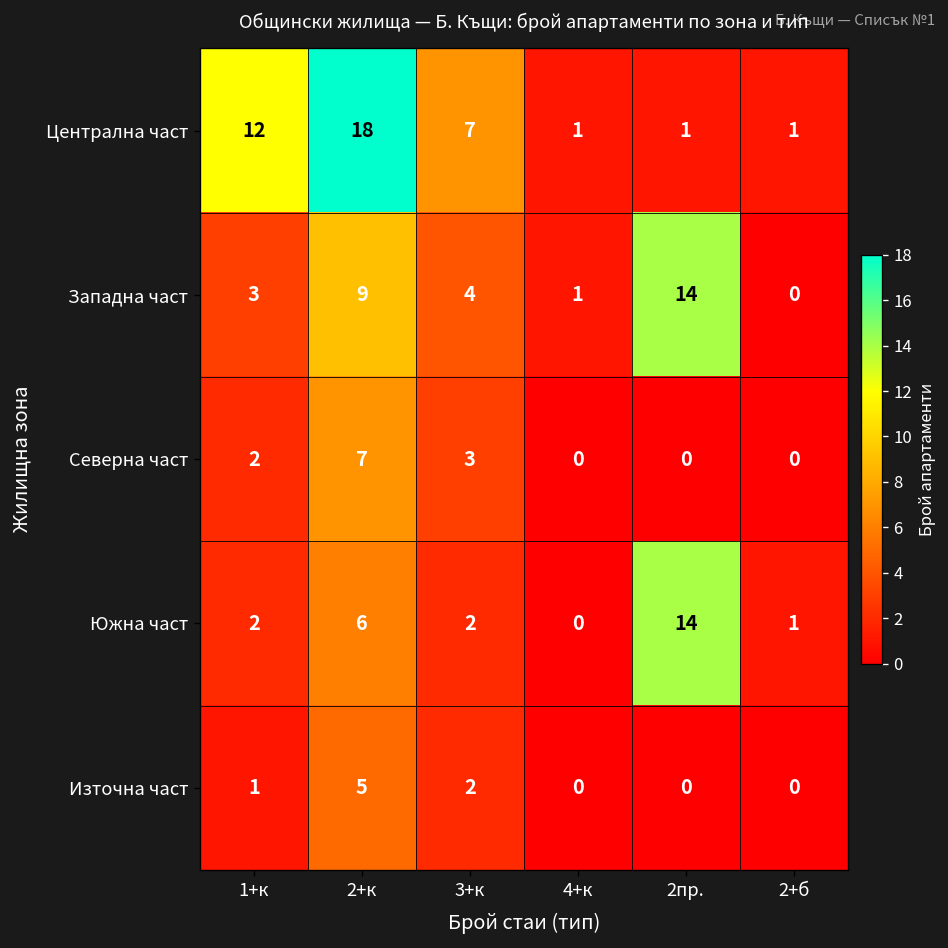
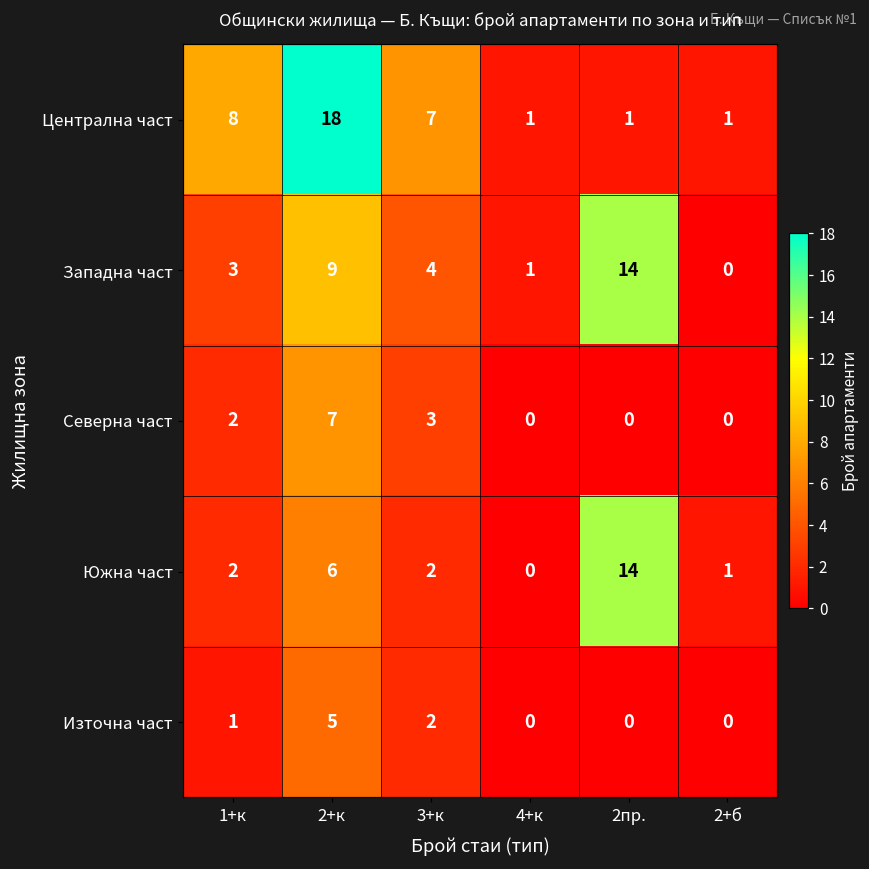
  {
    "Централна част": {
-     "1+к": 12,
+     "1+к": 8,
      "2+к": 18,
      "3+к": 7,
      "4+к": 1,
      "2пр.": 1,
      "2+б": 1
    },
    "Западна част": {
      "1+к": 3,
      "2+к": 9,
      "3+к": 4,
      "4+к": 1,
      "2пр.": 14,
      "2+б": 0
    },
    "Северна част": {
      "1+к": 2,
      "2+к": 7,
      "3+к": 3,
      "4+к": 0,
      "2пр.": 0,
      "2+б": 0
    },
    "Южна част": {
      "1+к": 2,
      "2+к": 6,
      "3+к": 2,
      "4+к": 0,
      "2пр.": 14,
      "2+б": 1
    },
    "Източна част": {
      "1+к": 1,
      "2+к": 5,
      "3+к": 2,
      "4+к": 0,
      "2пр.": 0,
      "2+б": 0
    }
  }
